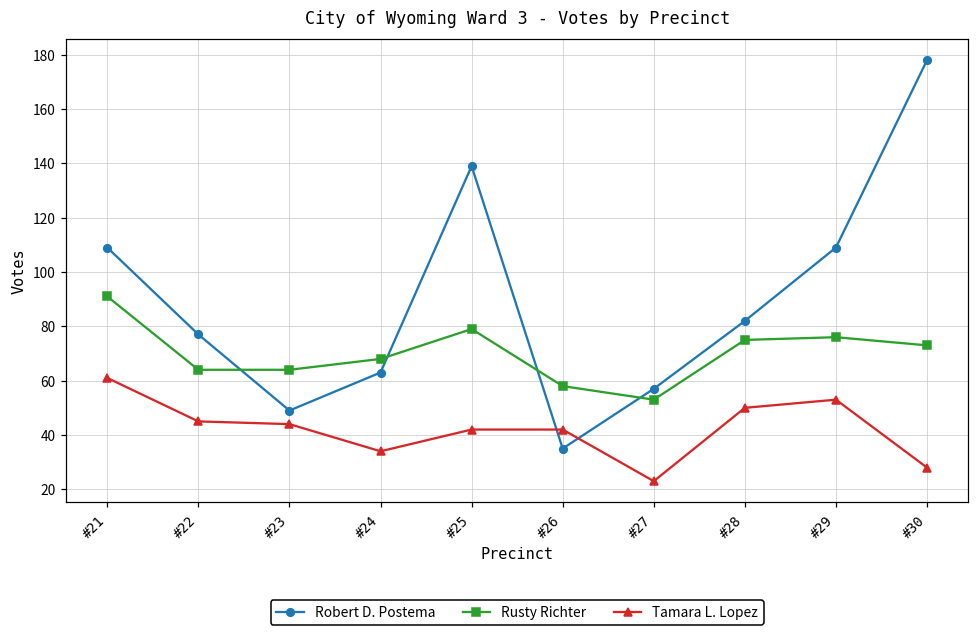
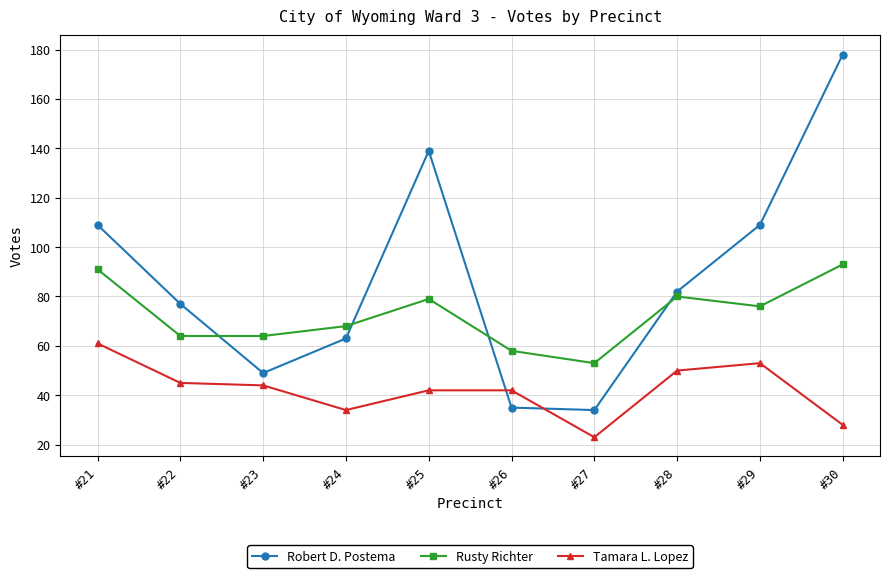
  {
    "Robert D. Postema": {
      "#21": 109,
      "#22": 77,
      "#23": 49,
      "#24": 63,
      "#25": 139,
      "#26": 35,
-     "#27": 57,
+     "#27": 34,
      "#28": 82,
      "#29": 109,
      "#30": 178
    },
    "Rusty Richter": {
      "#21": 91,
      "#22": 64,
      "#23": 64,
      "#24": 68,
      "#25": 79,
      "#26": 58,
      "#27": 53,
-     "#28": 75,
+     "#28": 80,
      "#29": 76,
-     "#30": 73
+     "#30": 93
    },
    "Tamara L. Lopez": {
      "#21": 61,
      "#22": 45,
      "#23": 44,
      "#24": 34,
      "#25": 42,
      "#26": 42,
      "#27": 23,
      "#28": 50,
      "#29": 53,
      "#30": 28
    }
  }
